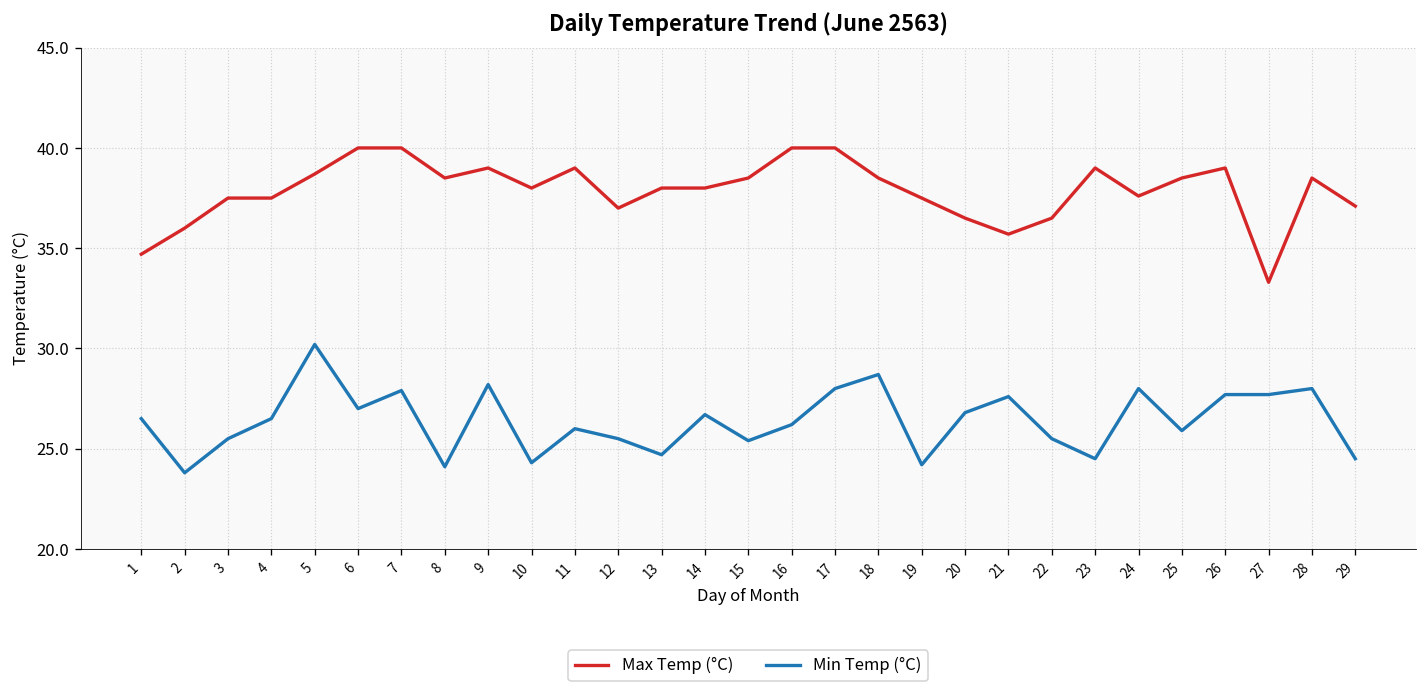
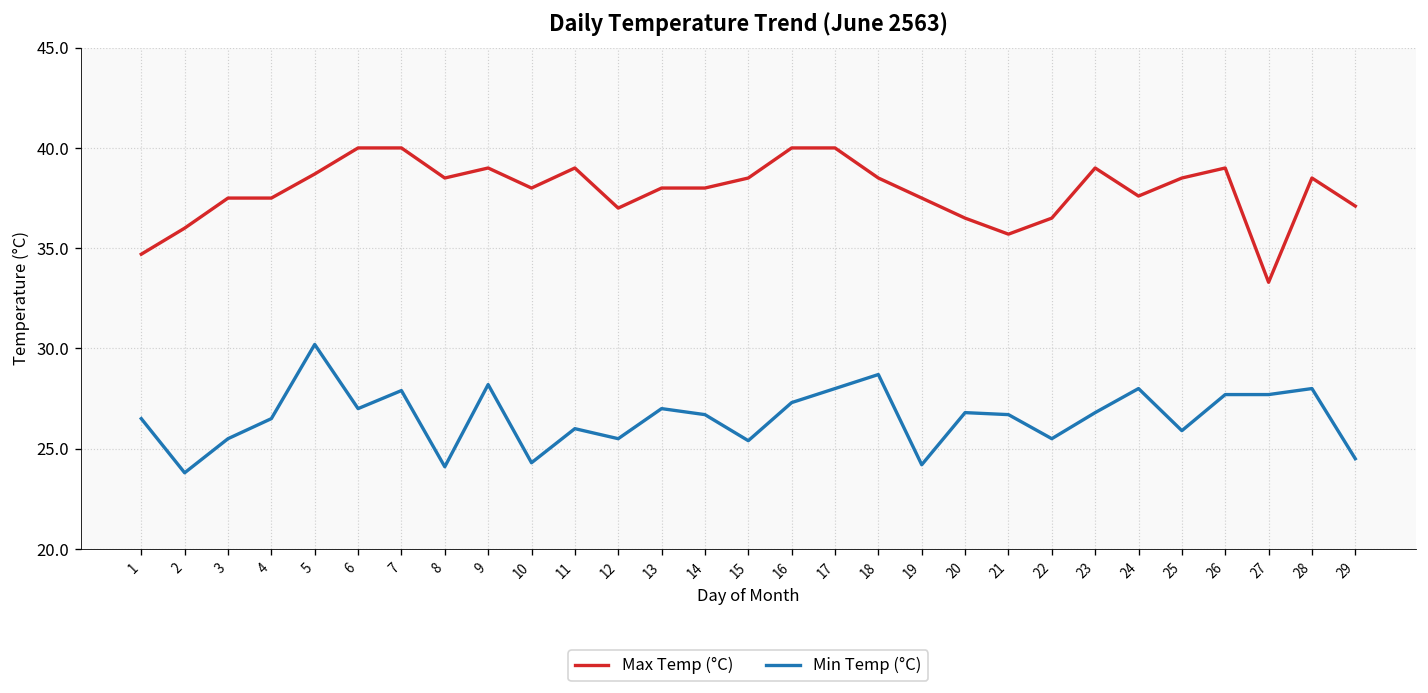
  {
    "Max Temp (°C)": {
      "1": 34.7,
      "2": 36.0,
      "3": 37.5,
      "4": 37.5,
      "5": 38.7,
      "6": 40.0,
      "7": 40.0,
      "8": 38.5,
      "9": 39.0,
      "10": 38.0,
      "11": 39.0,
      "12": 37.0,
      "13": 38.0,
      "14": 38.0,
      "15": 38.5,
      "16": 40.0,
      "17": 40.0,
      "18": 38.5,
      "19": 37.5,
      "20": 36.5,
      "21": 35.7,
      "22": 36.5,
      "23": 39.0,
      "24": 37.6,
      "25": 38.5,
      "26": 39.0,
      "27": 33.3,
      "28": 38.5,
      "29": 37.1
    },
    "Min Temp (°C)": {
      "1": 26.5,
      "2": 23.8,
      "3": 25.5,
      "4": 26.5,
      "5": 30.2,
      "6": 27.0,
      "7": 27.9,
      "8": 24.1,
      "9": 28.2,
      "10": 24.3,
      "11": 26.0,
      "12": 25.5,
-     "13": 24.7,
+     "13": 27.0,
      "14": 26.7,
      "15": 25.4,
-     "16": 26.2,
+     "16": 27.3,
      "17": 28.0,
      "18": 28.7,
      "19": 24.2,
      "20": 26.8,
-     "21": 27.6,
+     "21": 26.7,
      "22": 25.5,
-     "23": 24.5,
+     "23": 26.8,
      "24": 28.0,
      "25": 25.9,
      "26": 27.7,
      "27": 27.7,
      "28": 28.0,
      "29": 24.5
    }
  }
